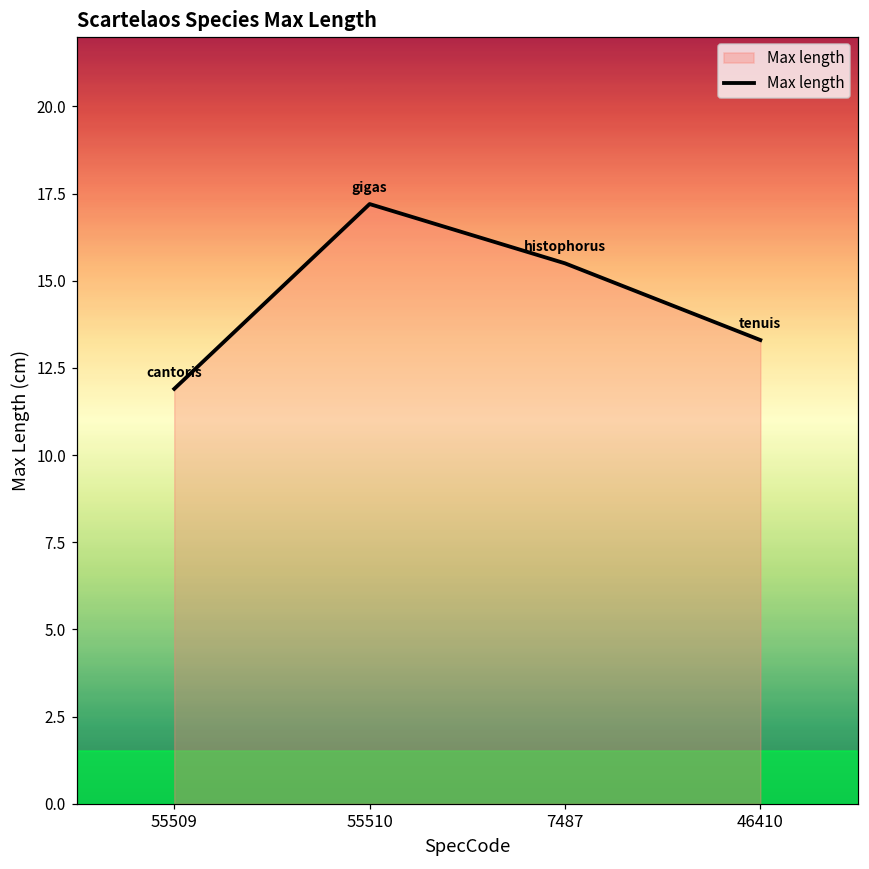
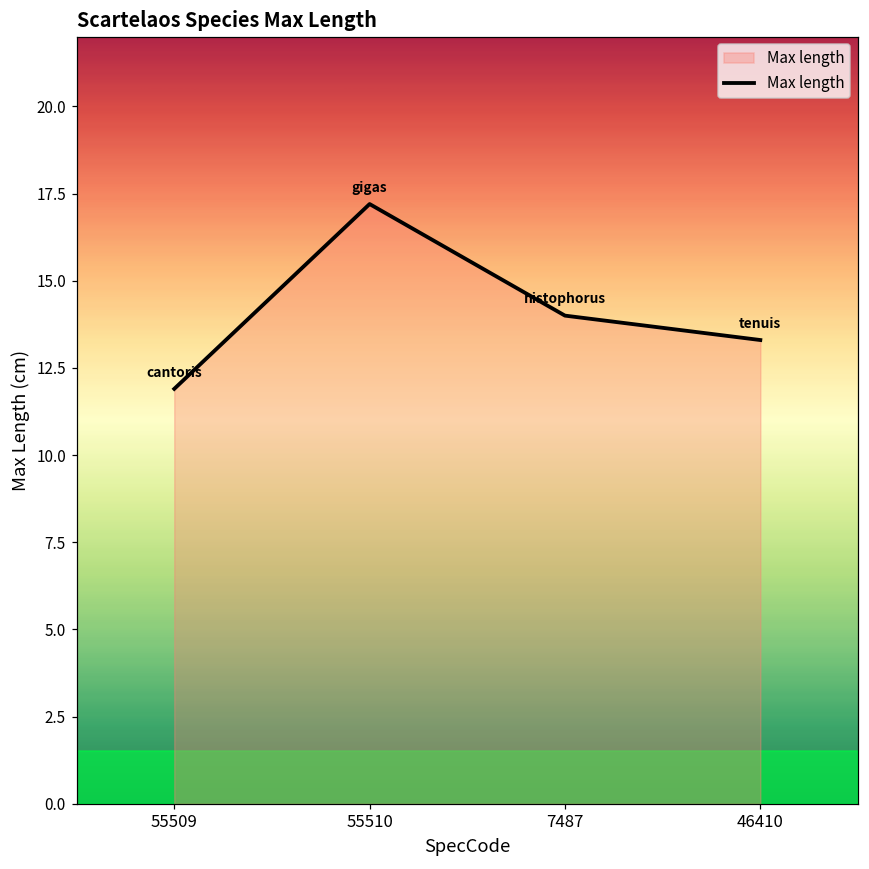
  {
    "55509": 11.9,
    "55510": 17.2,
-   "7487": 15.5,
+   "7487": 14.0,
    "46410": 13.3
  }
